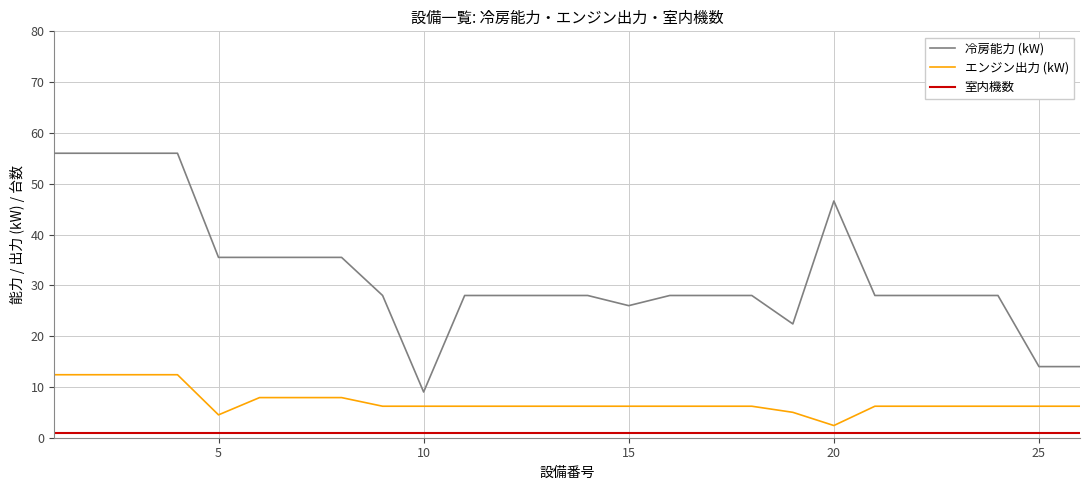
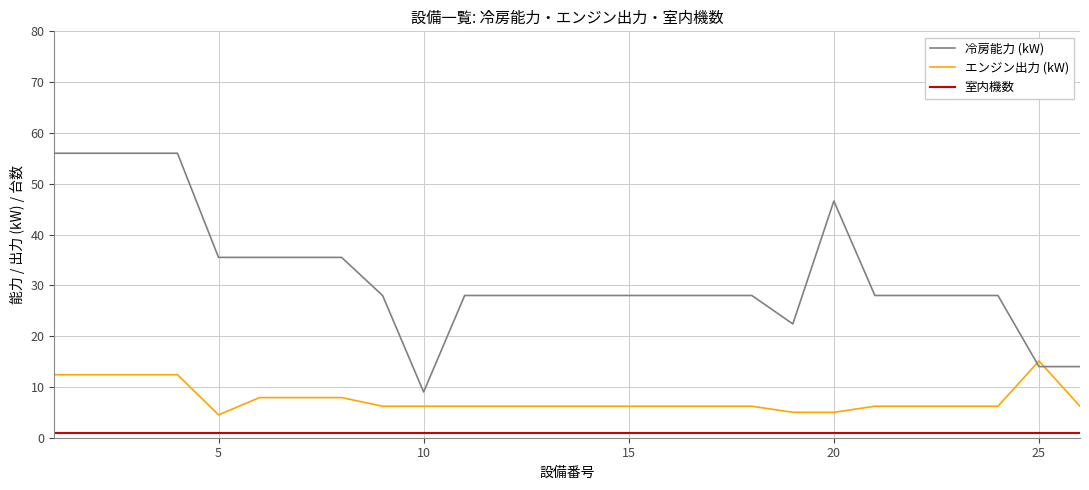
  {
    "冷房能力 (kW)": {
      "5": 36,
      "10": 9,
-     "15": 26,
+     "15": 28,
      "20": 47,
      "25": 14
    },
    "エンジン出力 (kW)": {
      "5": 5,
      "10": 6,
      "15": 6,
-     "20": 2,
-     "25": 6
+     "20": 5,
+     "25": 15
    },
    "室内機数": {
      "5": 1,
      "10": 1,
      "15": 1,
      "20": 1,
      "25": 1
    }
  }
